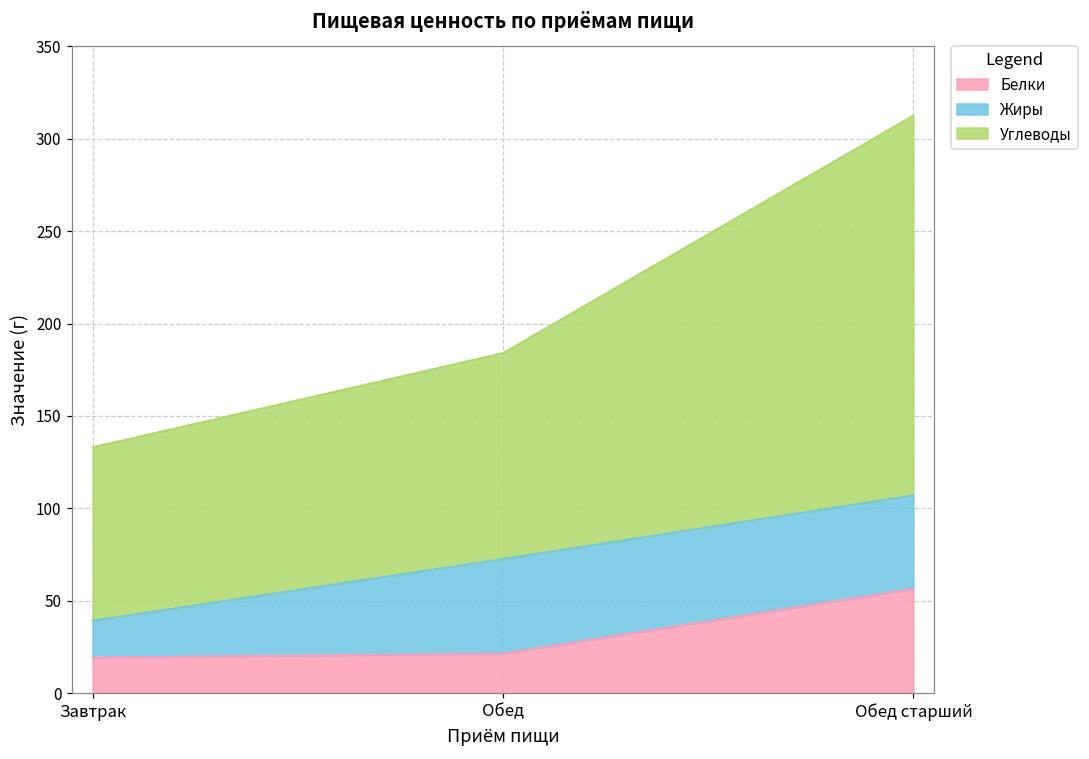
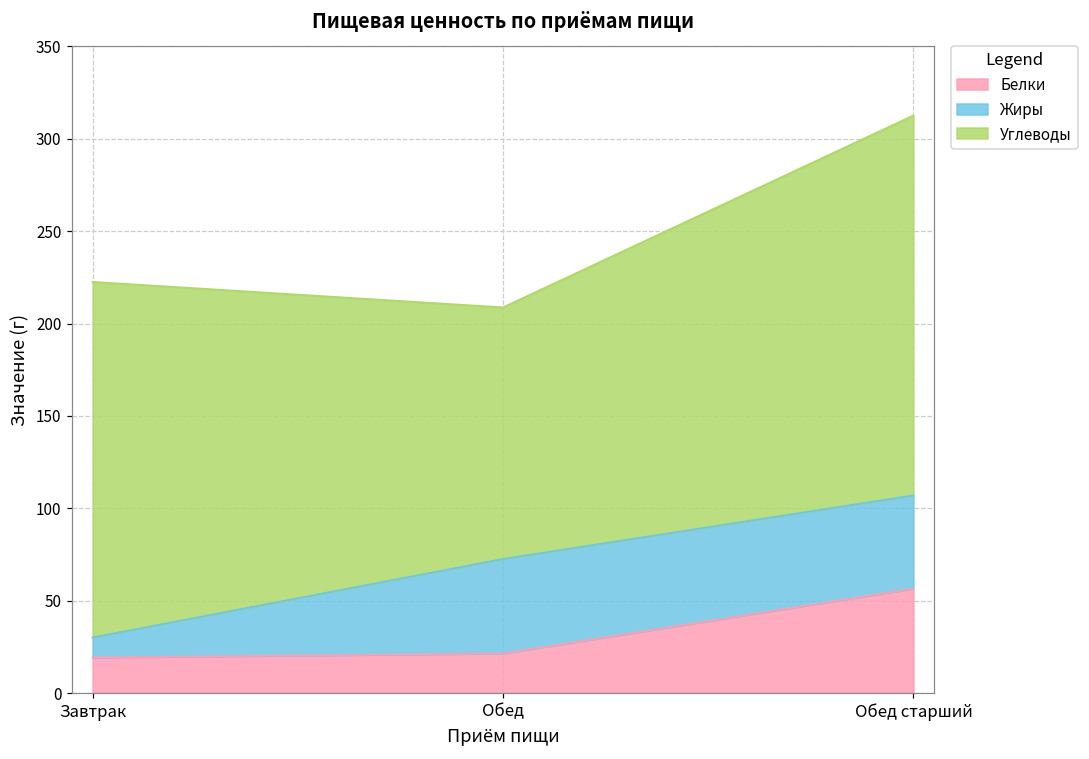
  {
    "Белки": {
      "Завтрак": 19,
      "Обед": 21,
      "Обед старший": 57
    },
    "Жиры": {
-     "Завтрак": 20,
+     "Завтрак": 11,
      "Обед": 51,
      "Обед старший": 50
    },
    "Углеводы": {
-     "Завтрак": 94,
-     "Обед": 111,
+     "Завтрак": 192,
+     "Обед": 136,
      "Обед старший": 206
    }
  }
